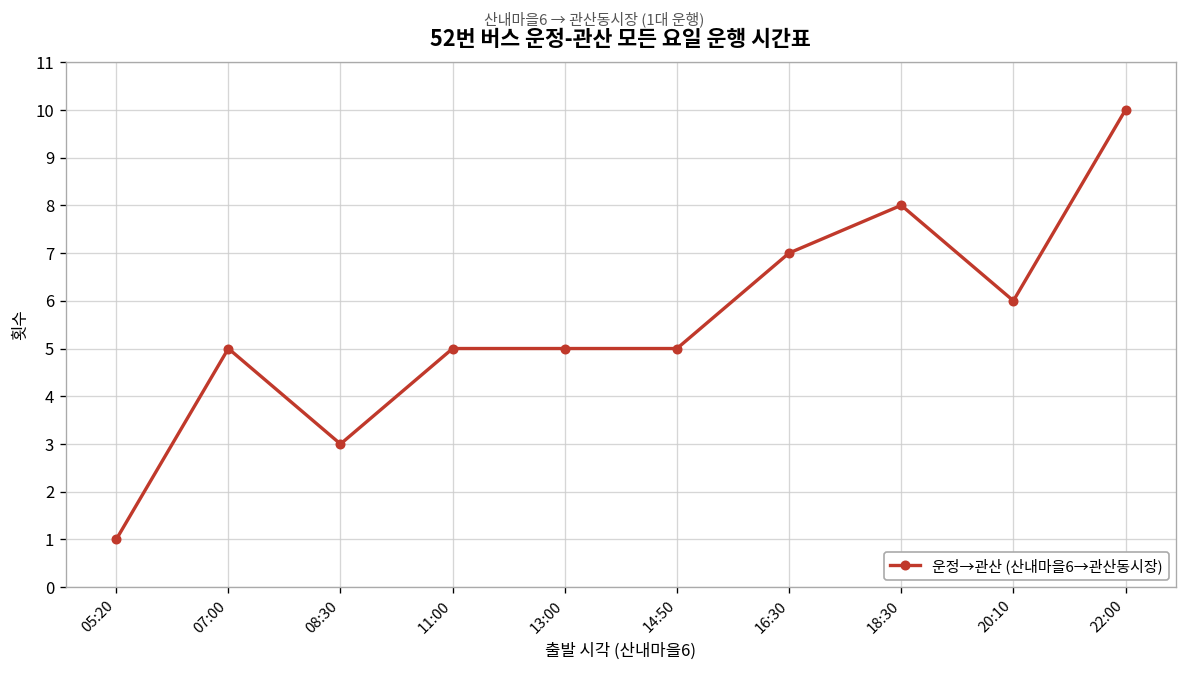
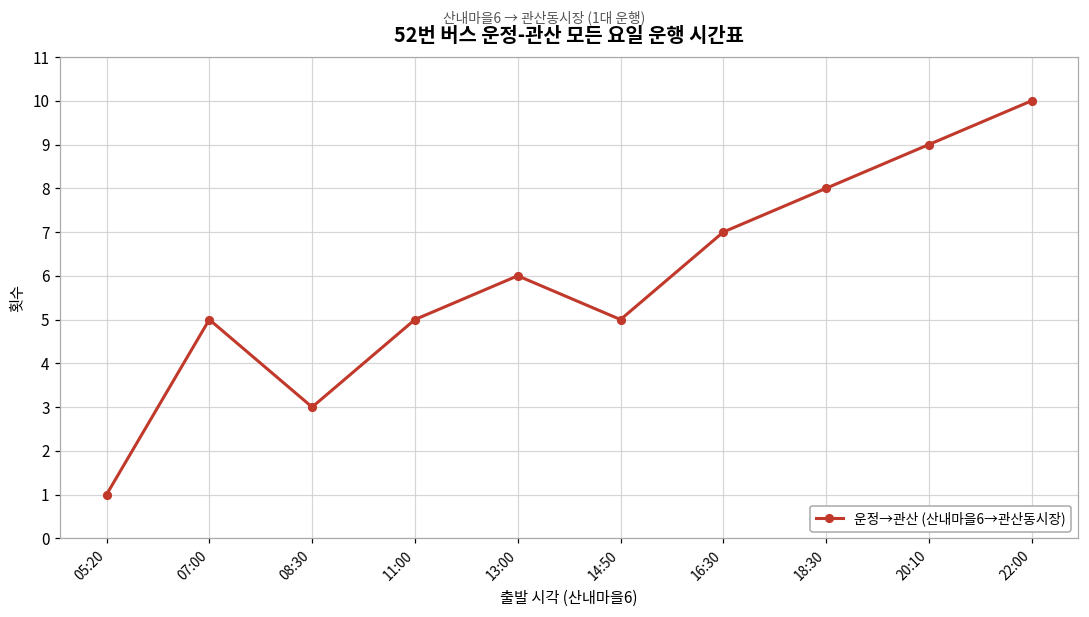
  {
    "05:20": 1,
    "07:00": 5,
    "08:30": 3,
    "11:00": 5,
-   "13:00": 5,
+   "13:00": 6,
    "14:50": 5,
    "16:30": 7,
    "18:30": 8,
-   "20:10": 6,
+   "20:10": 9,
    "22:00": 10
  }
